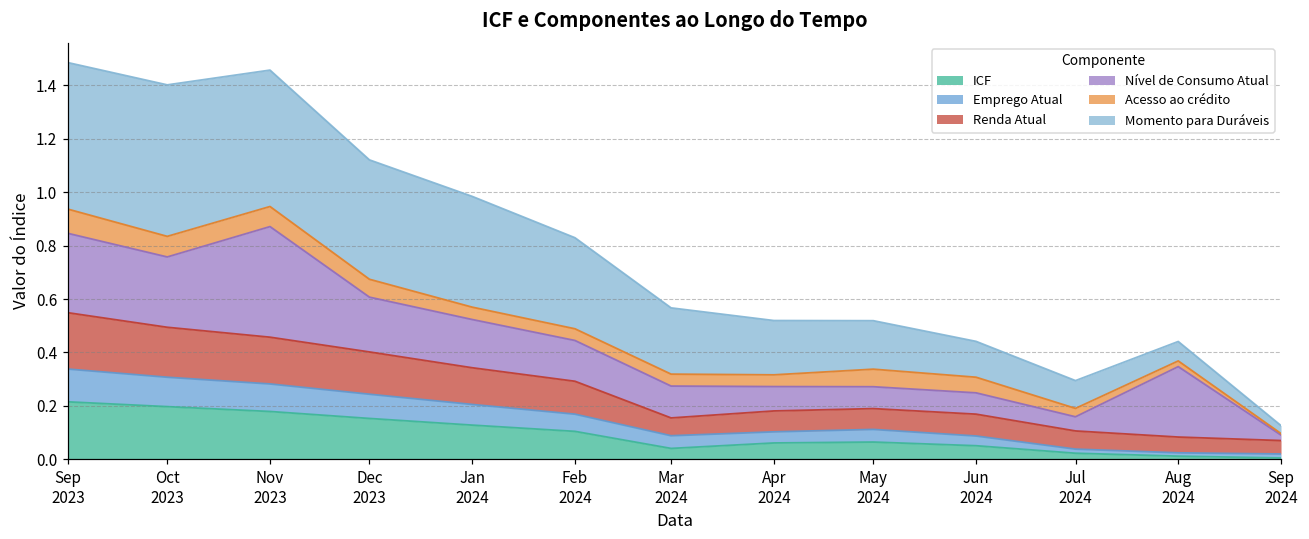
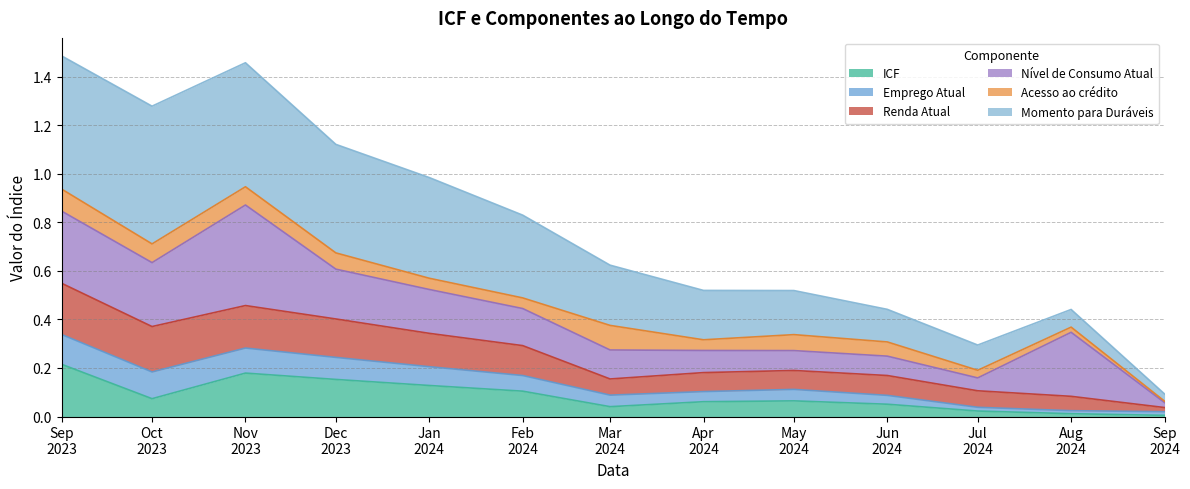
  {
    "ICF": {
      "Sep 2023": 0.21,
-     "Oct 2023": 0.20,
+     "Oct 2023": 0.07,
      "Nov 2023": 0.18,
      "Dec 2023": 0.15,
      "Jan 2024": 0.13,
      "Feb 2024": 0.10,
      "Mar 2024": 0.04,
      "Apr 2024": 0.06,
      "May 2024": 0.06,
      "Jun 2024": 0.05,
      "Jul 2024": 0.02,
      "Aug 2024": 0.01,
      "Sep 2024": 0.00
    },
    "Renda Atual": {
      "Sep 2023": 0.21,
      "Oct 2023": 0.19,
      "Nov 2023": 0.18,
      "Dec 2023": 0.16,
      "Jan 2024": 0.14,
      "Feb 2024": 0.12,
      "Mar 2024": 0.07,
      "Apr 2024": 0.08,
      "May 2024": 0.08,
      "Jun 2024": 0.08,
      "Jul 2024": 0.07,
      "Aug 2024": 0.06,
-     "Sep 2024": 0.05
+     "Sep 2024": 0.02
    },
    "Nível de Consumo Atual": {
      "Sep 2023": 0.30,
      "Oct 2023": 0.26,
      "Nov 2023": 0.41,
      "Dec 2023": 0.21,
      "Jan 2024": 0.18,
      "Feb 2024": 0.15,
      "Mar 2024": 0.12,
      "Apr 2024": 0.09,
      "May 2024": 0.08,
      "Jun 2024": 0.08,
      "Jul 2024": 0.05,
      "Aug 2024": 0.26
    },
    "Acesso ao crédito": {
      "Sep 2023": 0.09,
      "Oct 2023": 0.08,
      "Nov 2023": 0.08,
      "Dec 2023": 0.07,
      "Jan 2024": 0.05,
      "Feb 2024": 0.04,
-     "Mar 2024": 0.04,
+     "Mar 2024": 0.10,
      "Apr 2024": 0.04,
      "May 2024": 0.07,
      "Jun 2024": 0.06,
      "Jul 2024": 0.03,
      "Aug 2024": 0.02
    }
  }
